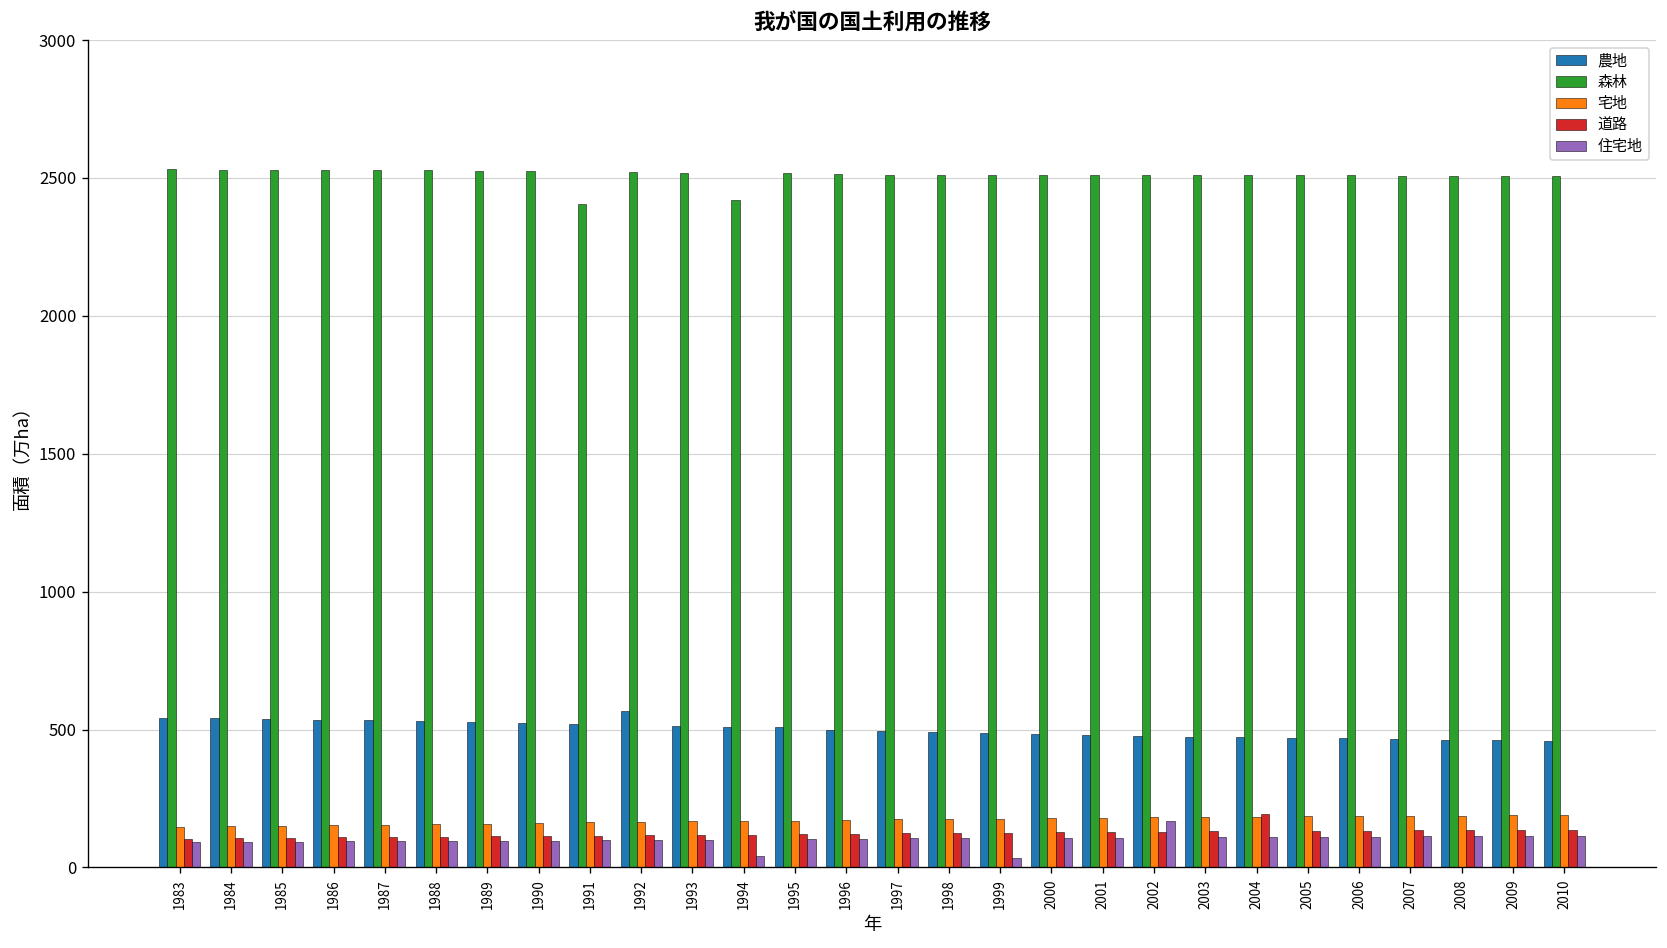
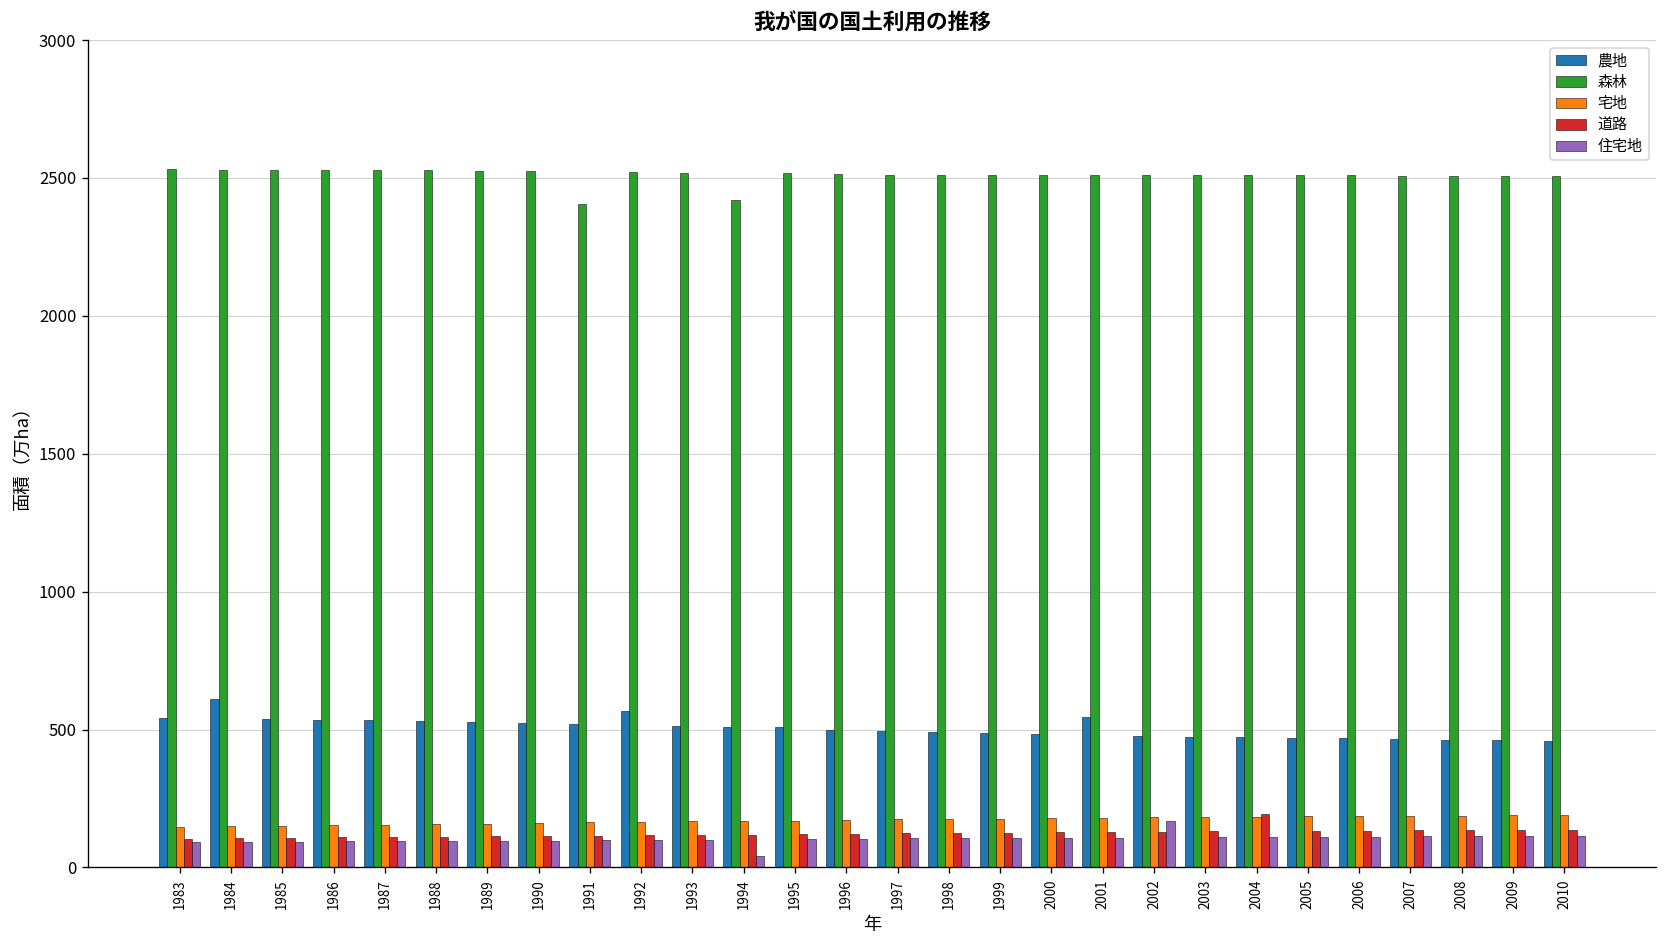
  {
    "農地": {
      "1983": 540,
-     "1984": 540,
+     "1984": 610,
      "1985": 540,
      "1986": 540,
      "1987": 530,
      "1988": 530,
      "1989": 530,
      "1990": 520,
      "1991": 520,
      "1992": 570,
      "1993": 510,
      "1994": 510,
      "1995": 510,
      "1996": 500,
      "1997": 500,
      "1998": 490,
      "1999": 490,
      "2000": 480,
-     "2001": 480,
+     "2001": 550,
      "2002": 480,
      "2003": 470,
      "2004": 470,
      "2005": 470,
      "2006": 470,
      "2007": 470,
      "2008": 460,
      "2009": 460,
      "2010": 460
    },
    "森林": {
      "1983": 2530,
      "1984": 2530,
      "1985": 2530,
      "1986": 2530,
      "1987": 2530,
      "1988": 2530,
      "1989": 2530,
      "1990": 2520,
      "1991": 2410,
      "1992": 2520,
      "1993": 2520,
      "1994": 2420,
      "1995": 2520,
      "1996": 2510,
      "1997": 2510,
      "1998": 2510,
      "1999": 2510,
      "2000": 2510,
      "2001": 2510,
      "2002": 2510,
      "2003": 2510,
      "2004": 2510,
      "2005": 2510,
      "2006": 2510,
      "2007": 2510,
      "2008": 2510,
      "2009": 2510,
      "2010": 2510
    },
    "宅地": {
      "1983": 150,
      "1984": 150,
      "1985": 150,
      "1986": 150,
      "1987": 160,
      "1988": 160,
      "1989": 160,
      "1990": 160,
      "1991": 160,
      "1992": 170,
      "1993": 170,
      "1994": 170,
      "1995": 170,
      "1996": 170,
      "1997": 170,
      "1998": 180,
      "1999": 180,
      "2000": 180,
      "2001": 180,
      "2002": 180,
      "2003": 180,
      "2004": 180,
      "2005": 190,
      "2006": 190,
      "2007": 190,
      "2008": 190,
      "2009": 190,
      "2010": 190
    },
    "道路": {
      "1983": 100,
      "1984": 110,
      "1985": 110,
      "1986": 110,
      "1987": 110,
      "1988": 110,
      "1989": 110,
      "1990": 110,
      "1991": 120,
      "1992": 120,
      "1993": 120,
      "1994": 120,
      "1995": 120,
      "1996": 120,
      "1997": 120,
      "1998": 120,
      "1999": 130,
      "2000": 130,
      "2001": 130,
      "2002": 130,
      "2003": 130,
      "2004": 190,
      "2005": 130,
      "2006": 130,
      "2007": 130,
      "2008": 140,
      "2009": 140,
      "2010": 140
    },
    "住宅地": {
      "1983": 90,
      "1984": 90,
      "1985": 90,
      "1986": 100,
      "1987": 100,
      "1988": 100,
      "1989": 100,
      "1990": 100,
      "1991": 100,
      "1992": 100,
      "1993": 100,
      "1994": 40,
      "1995": 100,
      "1996": 100,
      "1997": 110,
      "1998": 110,
-     "1999": 40,
+     "1999": 110,
      "2000": 110,
      "2001": 110,
      "2002": 170,
      "2003": 110,
      "2004": 110,
      "2005": 110,
      "2006": 110,
      "2007": 110,
      "2008": 110,
      "2009": 120,
      "2010": 120
    }
  }
